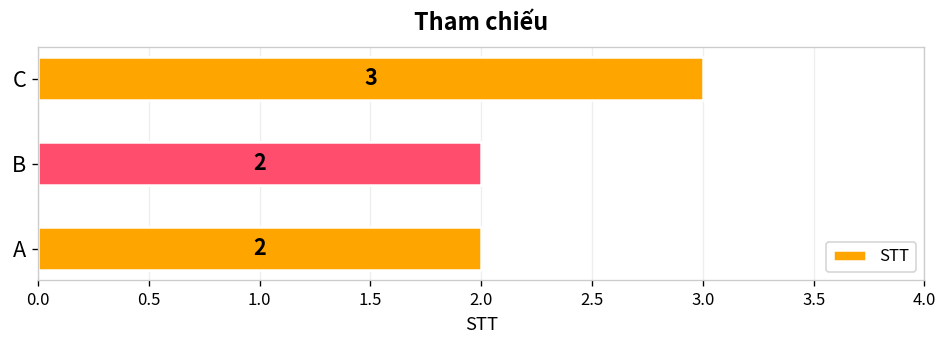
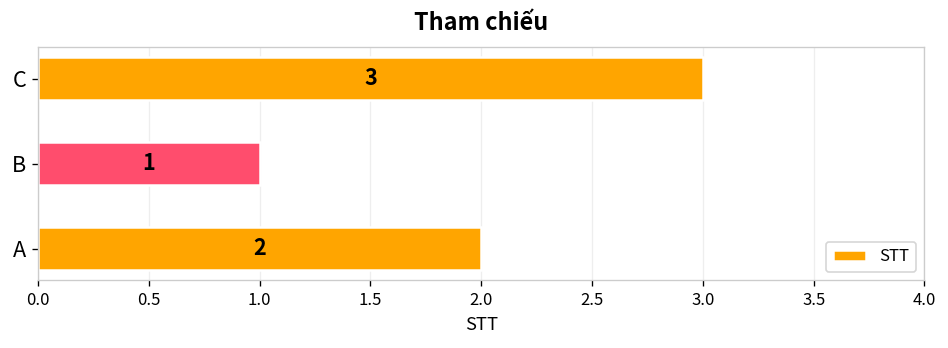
  {
    "C": 3,
-   "B": 2,
+   "B": 1,
    "A": 2
  }
